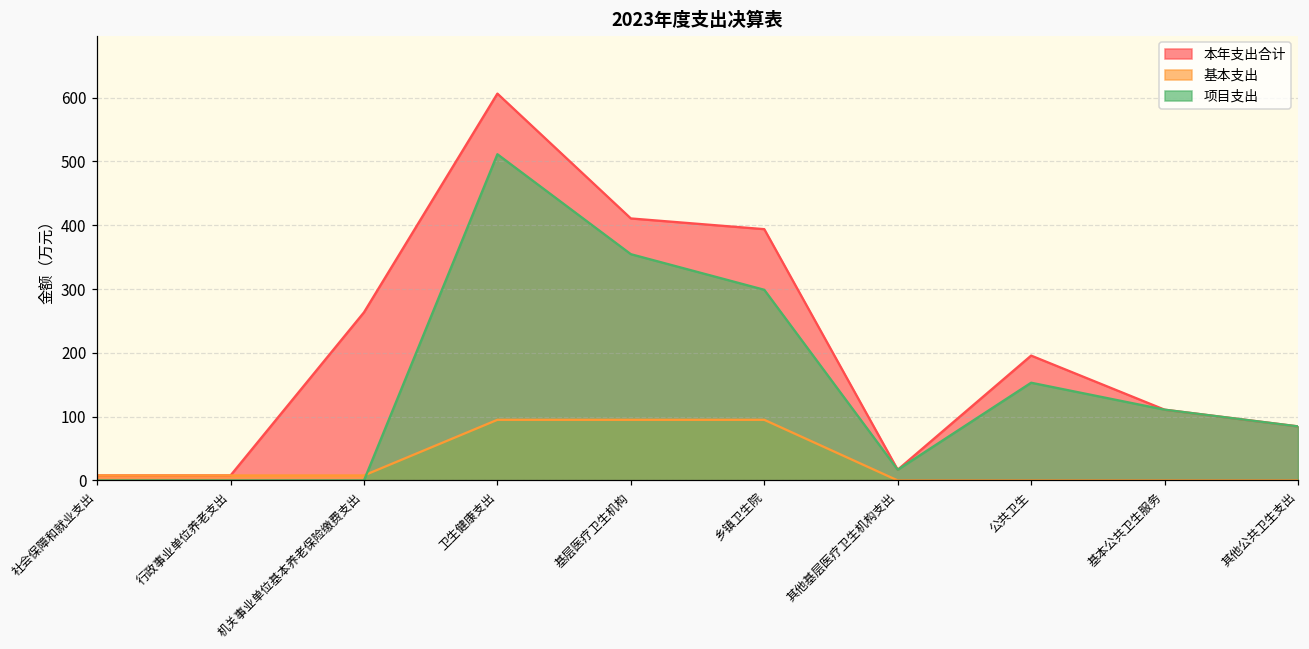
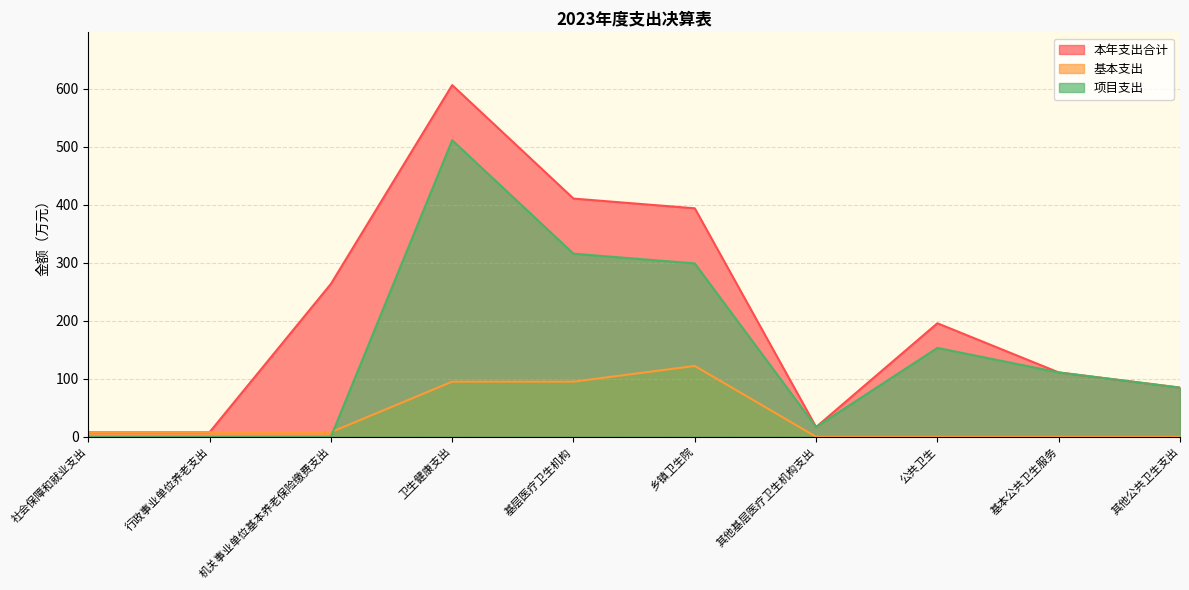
  {
    "本年支出合计": {
      "机关事业单位基本养老保险缴费支出": 260,
      "卫生健康支出": 610,
      "基层医疗卫生机构": 410,
      "乡镇卫生院": 390,
      "公共卫生": 200
    },
    "基本支出": {
      "机关事业单位基本养老保险缴费支出": 10,
      "卫生健康支出": 100,
      "基层医疗卫生机构": 100,
-     "乡镇卫生院": 100,
+     "乡镇卫生院": 120,
      "其他基层医疗卫生机构支出": 0,
      "公共卫生": 0,
      "基本公共卫生服务": 0,
      "其他公共卫生支出": 0
    },
    "项目支出": {
      "社会保障和就业支出": 0,
      "行政事业单位养老支出": 0,
      "机关事业单位基本养老保险缴费支出": 0,
      "卫生健康支出": 510,
-     "基层医疗卫生机构": 350,
+     "基层医疗卫生机构": 320,
      "乡镇卫生院": 300,
      "公共卫生": 150
    }
  }
